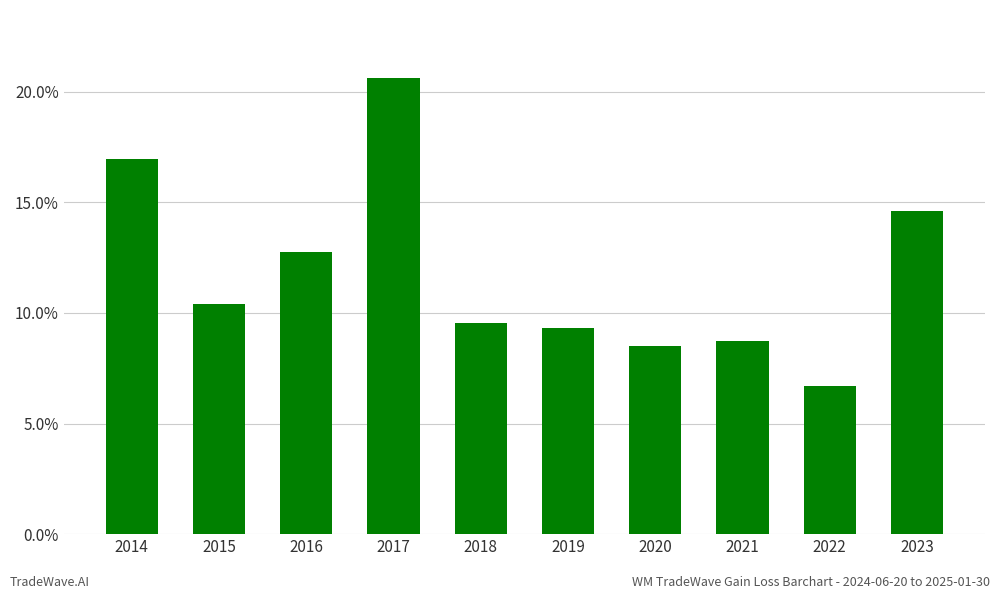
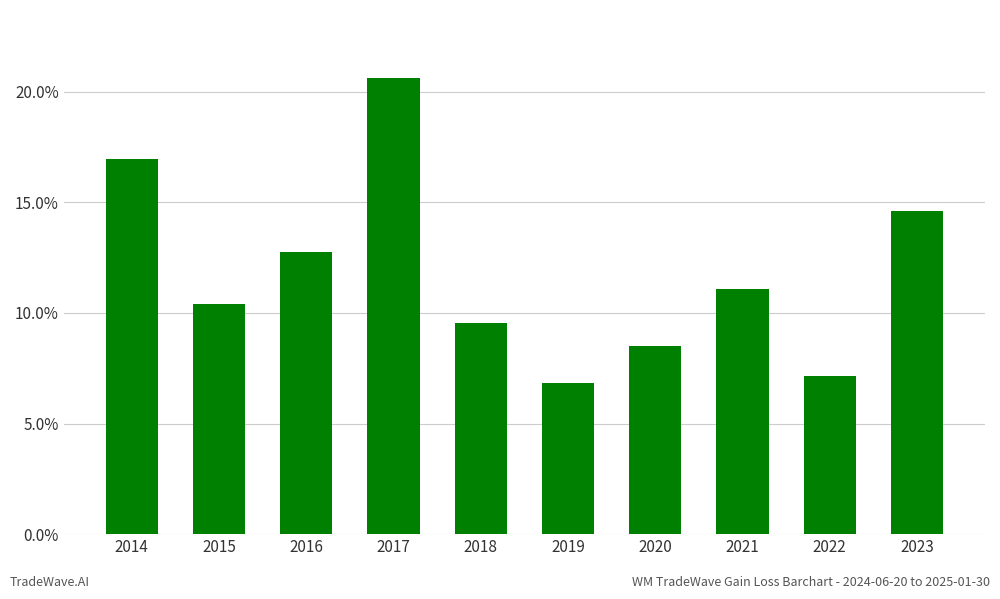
  {
    "2014": "17.0%",
    "2015": "10.4%",
    "2016": "12.7%",
    "2017": "20.6%",
    "2018": "9.5%",
-   "2019": "9.3%",
+   "2019": "6.8%",
    "2020": "8.5%",
-   "2021": "8.7%",
-   "2022": "6.7%",
+   "2021": "11.1%",
+   "2022": "7.1%",
    "2023": "14.6%"
  }
